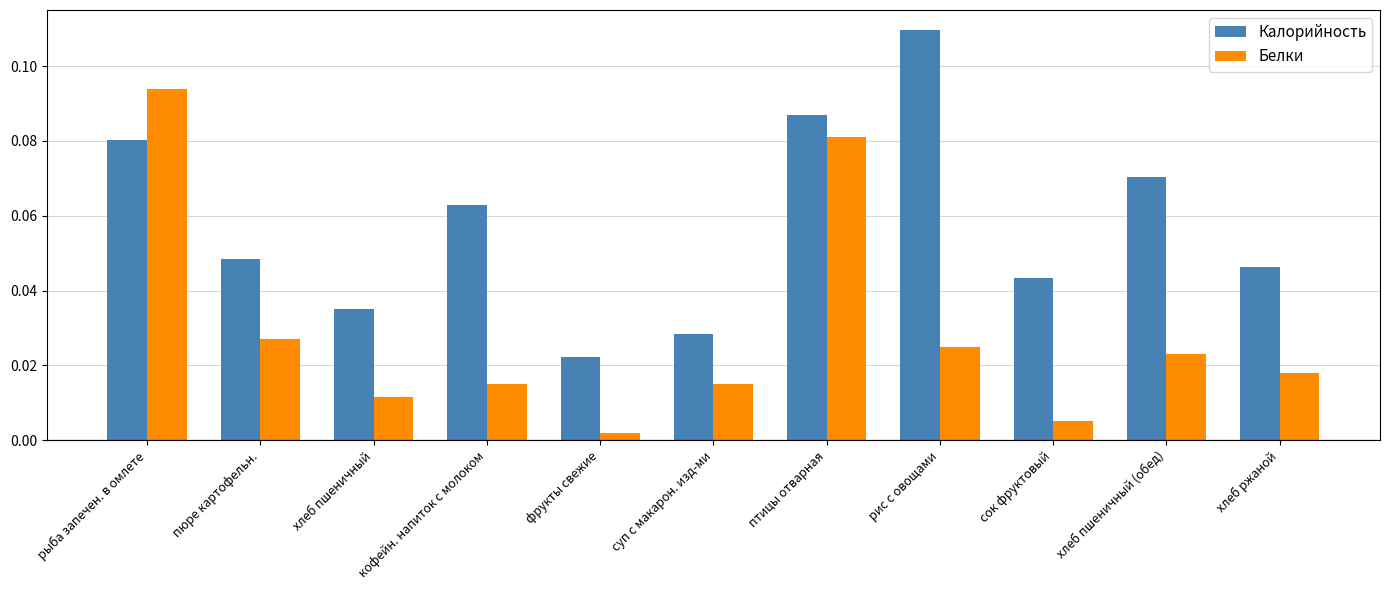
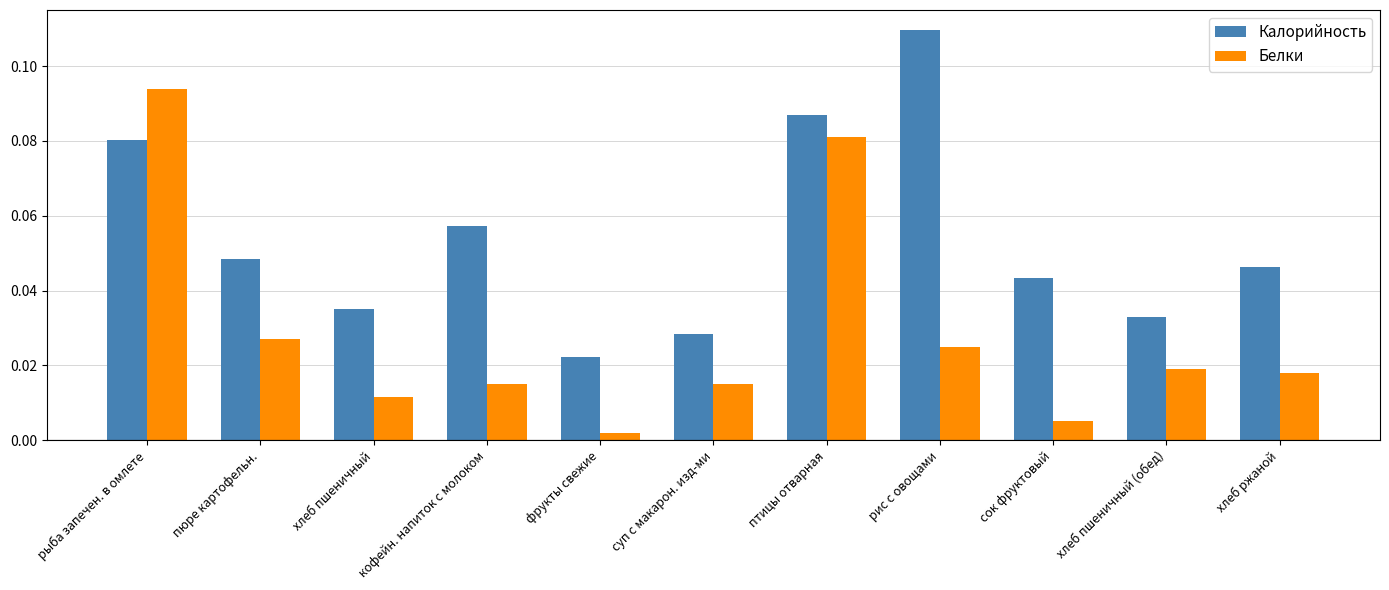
  {
    "Калорийность": {
      "рыба запечен. в омлете": 0.080,
      "пюре картофельн.": 0.048,
      "хлеб пшеничный": 0.035,
-     "кофейн. напиток с молоком": 0.063,
+     "кофейн. напиток с молоком": 0.057,
      "фрукты свежие": 0.022,
      "суп с макарон. изд-ми": 0.028,
      "птицы отварная": 0.087,
      "рис с овощами": 0.110,
      "сок фруктовый": 0.043,
-     "хлеб пшеничный (обед)": 0.070,
+     "хлеб пшеничный (обед)": 0.033,
      "хлеб ржаной": 0.046
    },
    "Белки": {
      "рыба запечен. в омлете": 0.094,
      "пюре картофельн.": 0.027,
      "хлеб пшеничный": 0.012,
      "кофейн. напиток с молоком": 0.015,
      "фрукты свежие": 0.002,
      "суп с макарон. изд-ми": 0.015,
      "птицы отварная": 0.081,
      "рис с овощами": 0.025,
      "сок фруктовый": 0.005,
-     "хлеб пшеничный (обед)": 0.023,
+     "хлеб пшеничный (обед)": 0.019,
      "хлеб ржаной": 0.018
    }
  }
